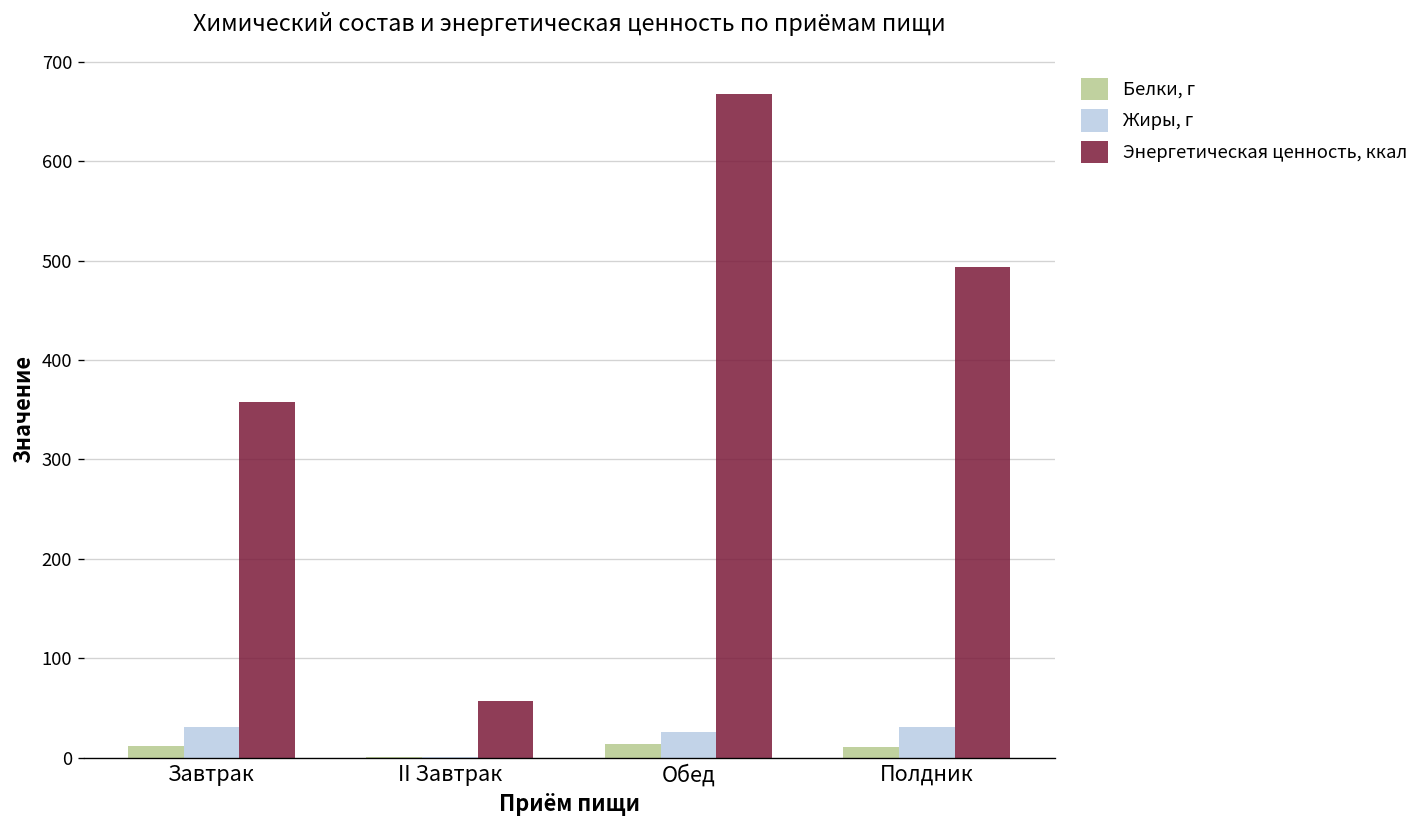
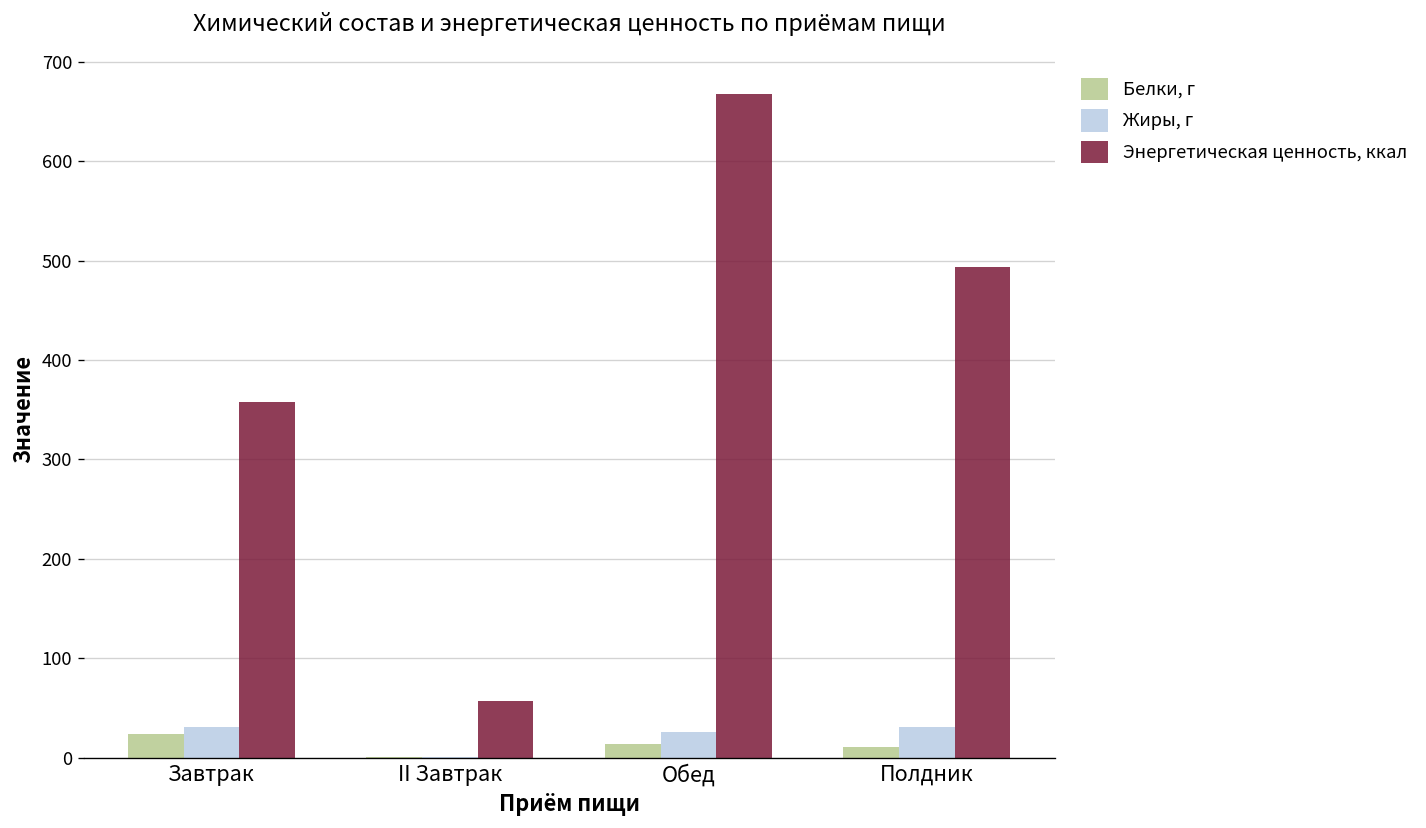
  {
    "Белки, г": {
-     "Завтрак": 10,
+     "Завтрак": 20,
      "Обед": 10,
      "Полдник": 10
    },
    "Жиры, г": {
      "Завтрак": 30,
      "Обед": 30,
      "Полдник": 30
    },
    "Энергетическая ценность, ккал": {
      "Завтрак": 360,
      "II Завтрак": 60,
      "Обед": 670,
      "Полдник": 490
    }
  }
